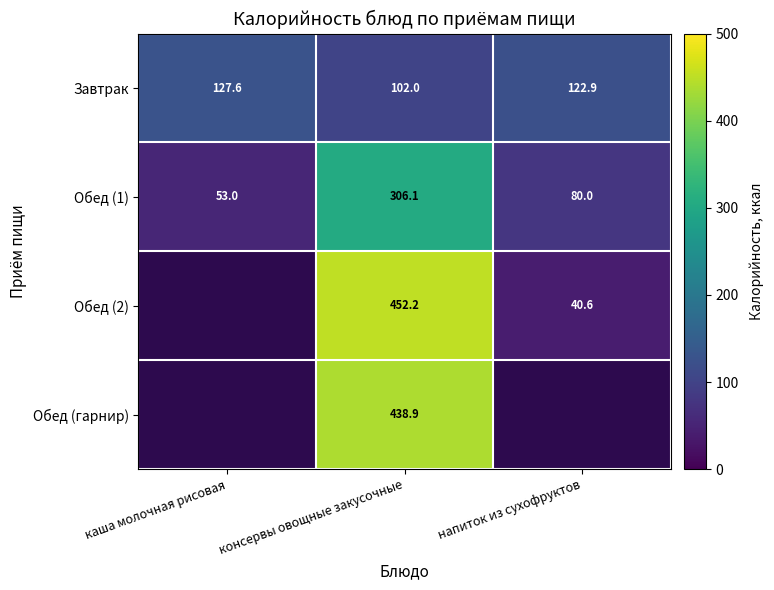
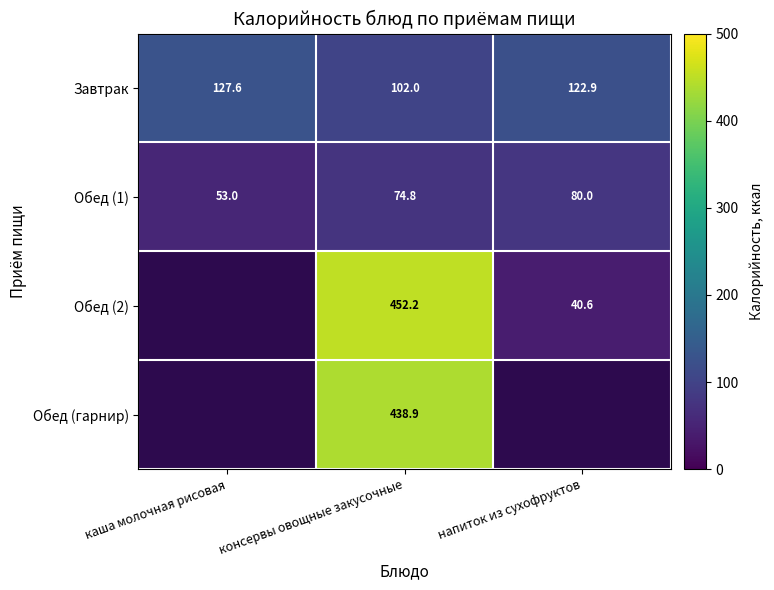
  {
    "Завтрак": {
      "каша молочная рисовая": 127.6,
      "консервы овощные закусочные": 102.0,
      "напиток из сухофруктов": 122.9
    },
    "Обед (1)": {
      "каша молочная рисовая": 53.0,
-     "консервы овощные закусочные": 306.1,
+     "консервы овощные закусочные": 74.8,
      "напиток из сухофруктов": 80.0
    },
    "Обед (2)": {
      "консервы овощные закусочные": 452.2,
      "напиток из сухофруктов": 40.6
    },
    "Обед (гарнир)": {
      "консервы овощные закусочные": 438.9
    }
  }
